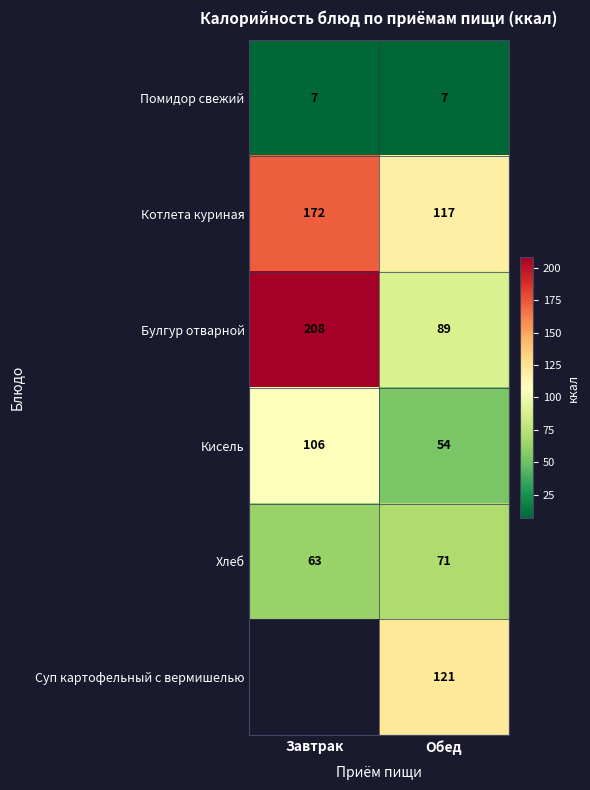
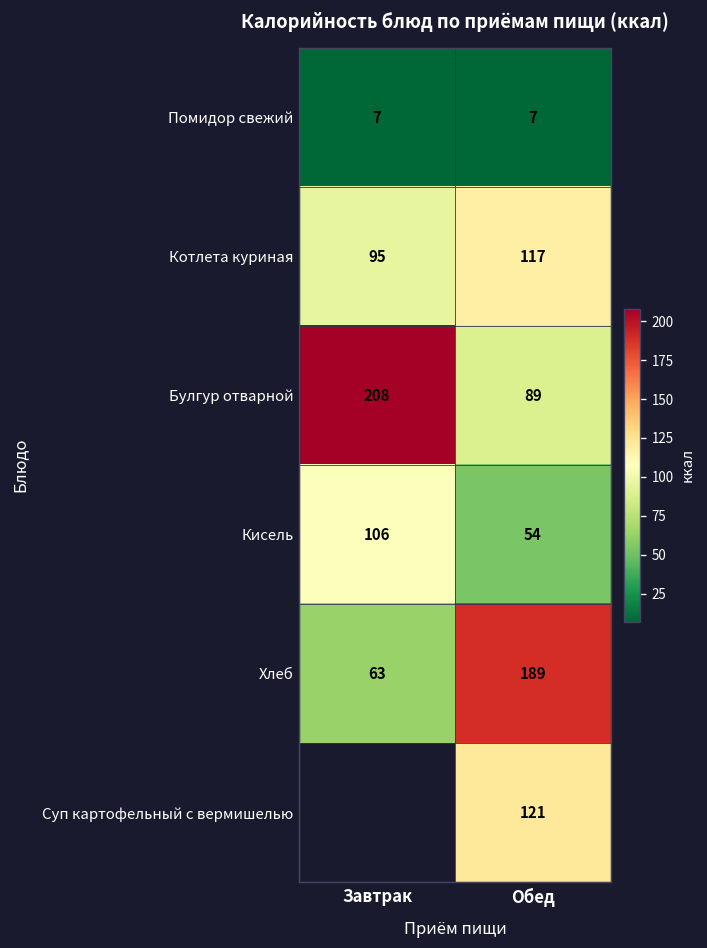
  {
    "Помидор свежий": {
      "Завтрак": 7,
      "Обед": 7
    },
    "Котлета куриная": {
-     "Завтрак": 172,
+     "Завтрак": 95,
      "Обед": 117
    },
    "Булгур отварной": {
      "Завтрак": 208,
      "Обед": 89
    },
    "Кисель": {
      "Завтрак": 106,
      "Обед": 54
    },
    "Хлеб": {
      "Завтрак": 63,
-     "Обед": 71
+     "Обед": 189
    },
    "Суп картофельный с вермишелью": {
      "Обед": 121
    }
  }
